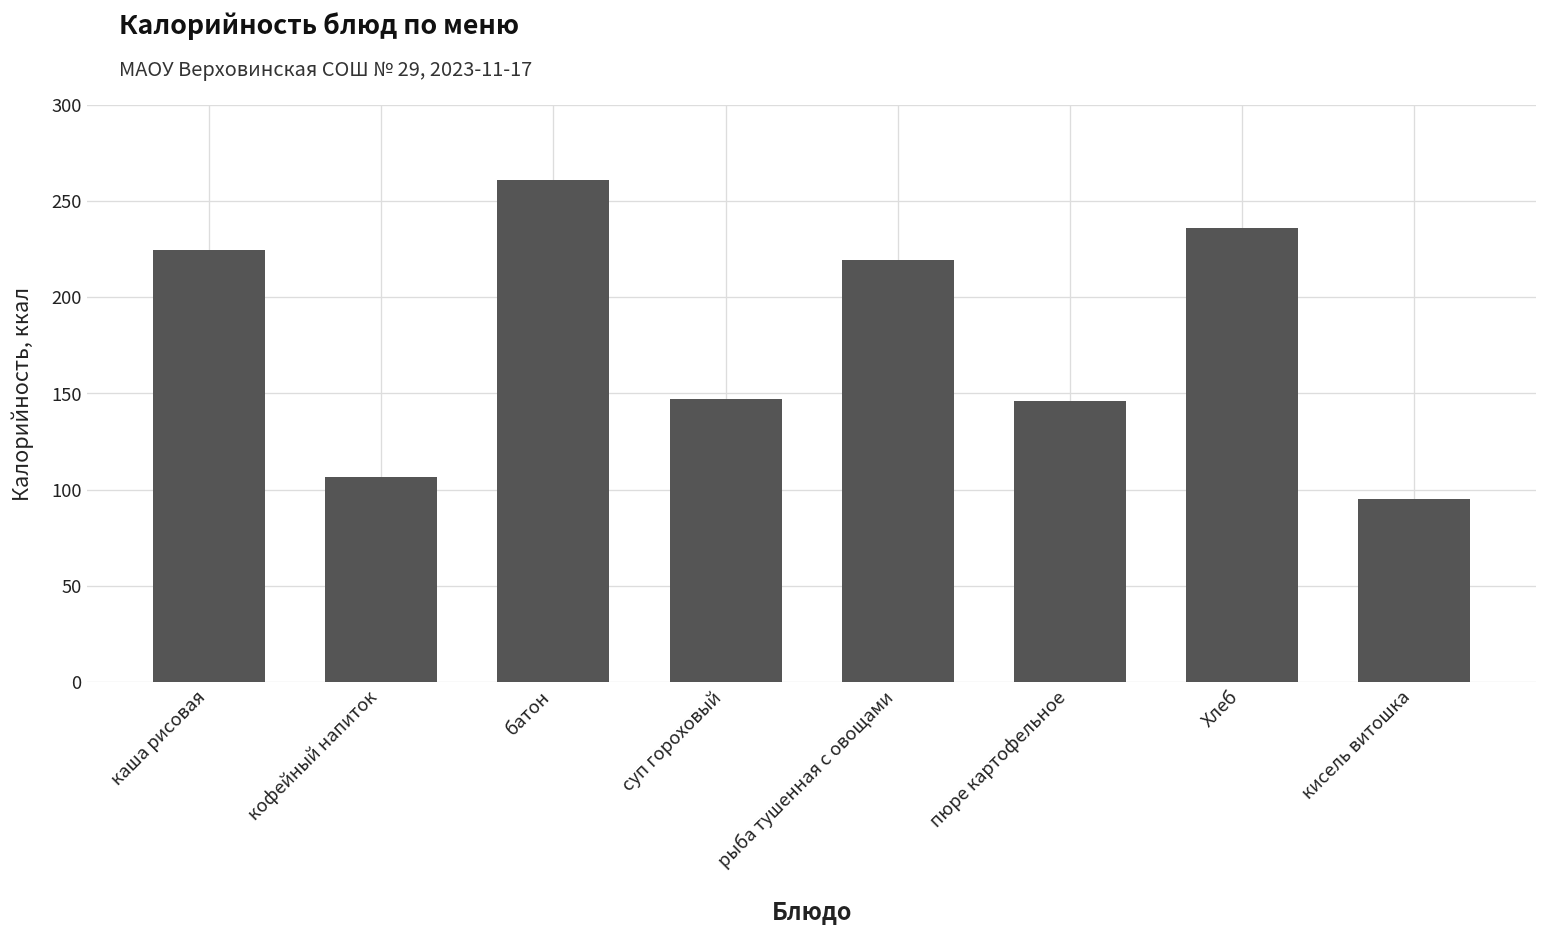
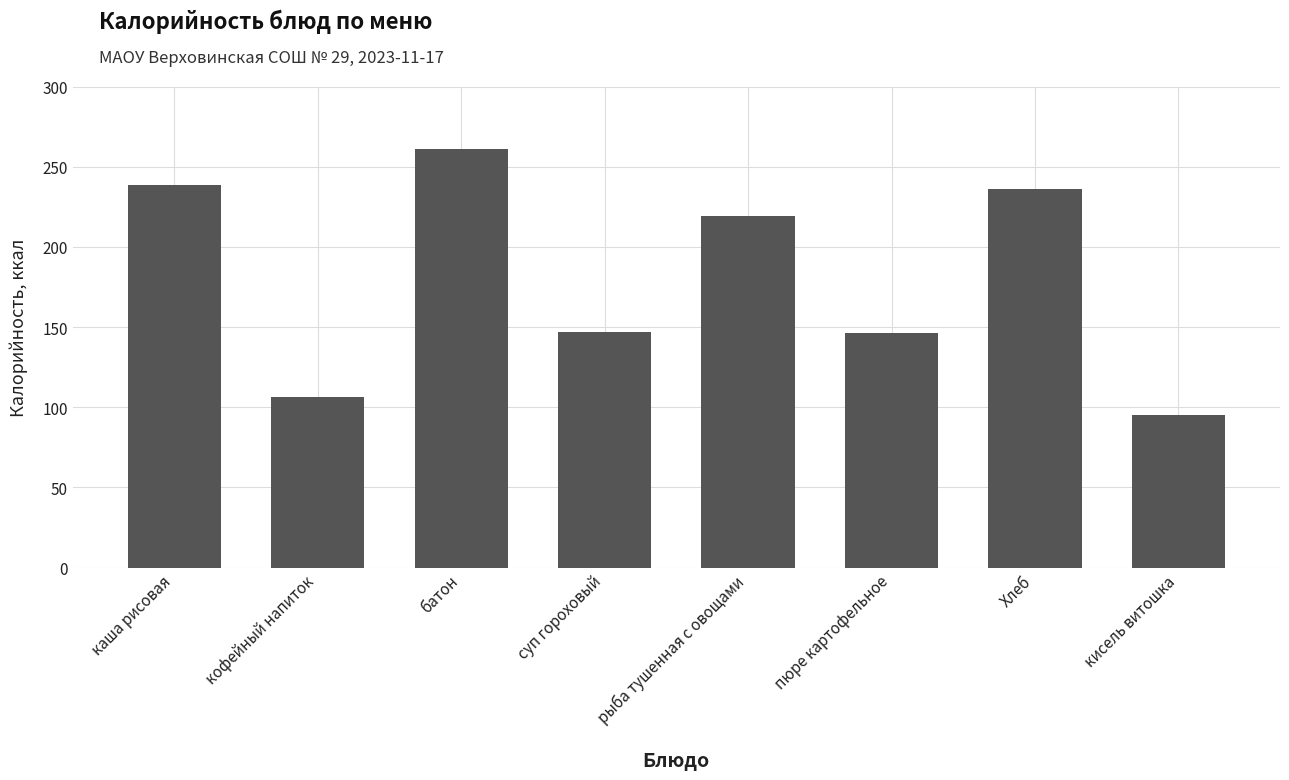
  {
-   "каша рисовая": 225,
+   "каша рисовая": 239,
    "кофейный напиток": 106,
    "батон": 261,
    "суп гороховый": 147,
    "рыба тушенная с овощами": 219,
    "пюре картофельное": 146,
    "Хлеб": 236,
    "кисель витошка": 95
  }
